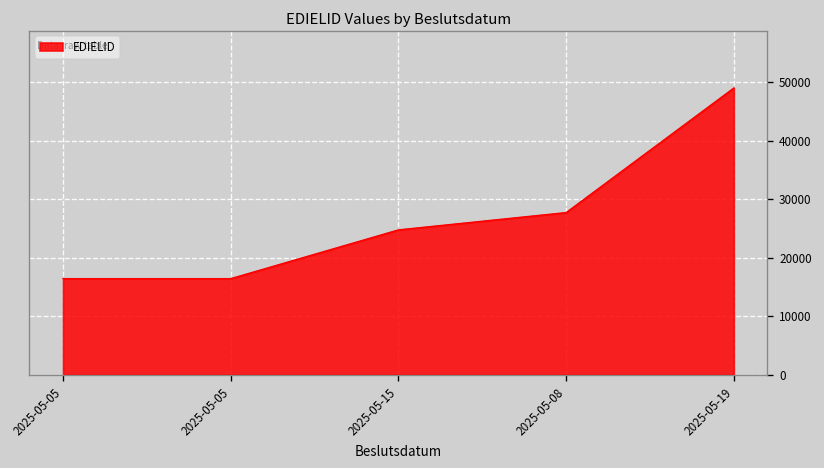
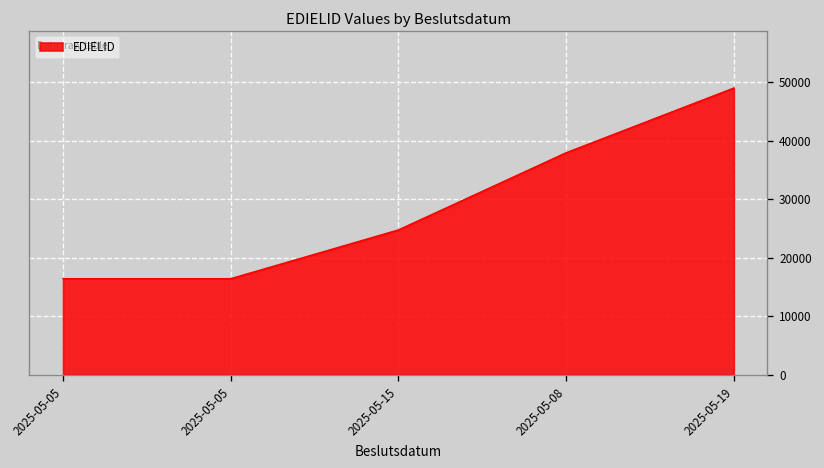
  {
    "2025-05-15": 25000,
-   "2025-05-08": 28000,
+   "2025-05-08": 38000,
    "2025-05-19": 49000
  }
